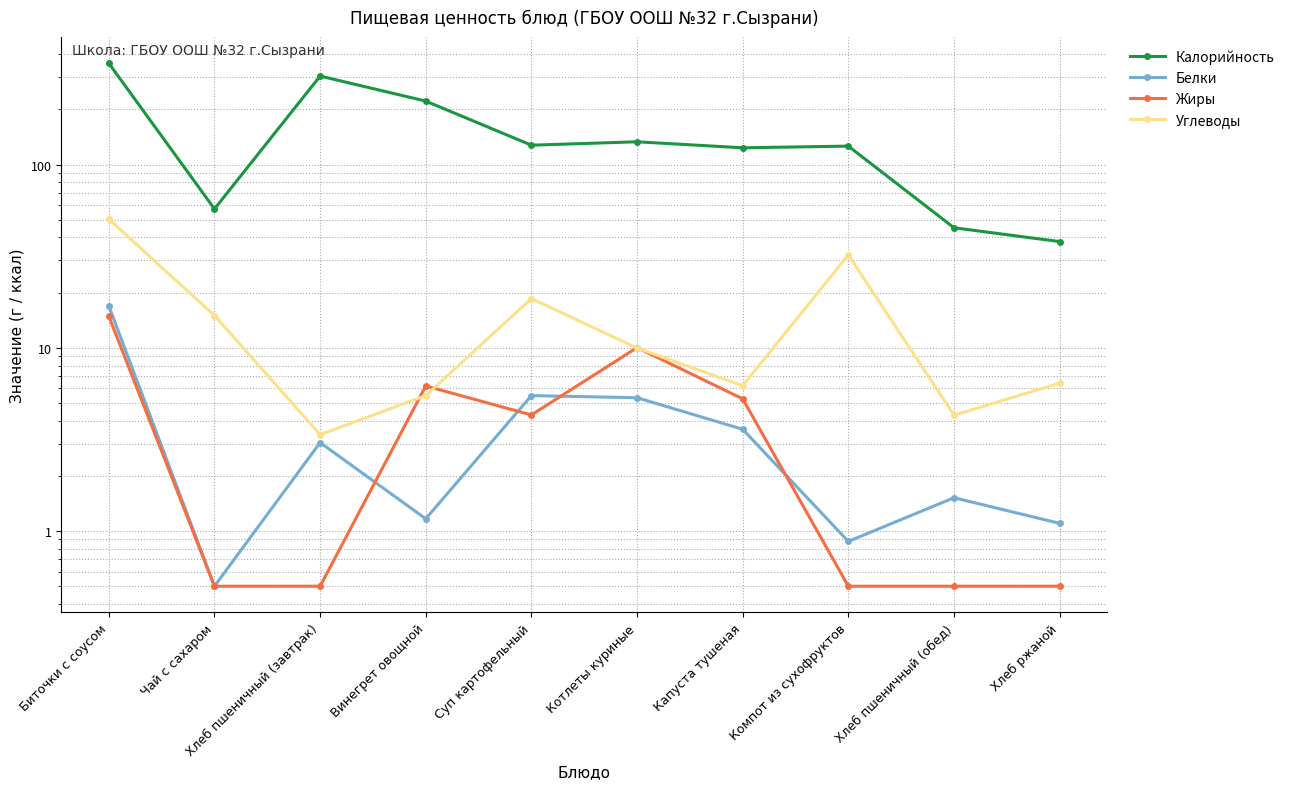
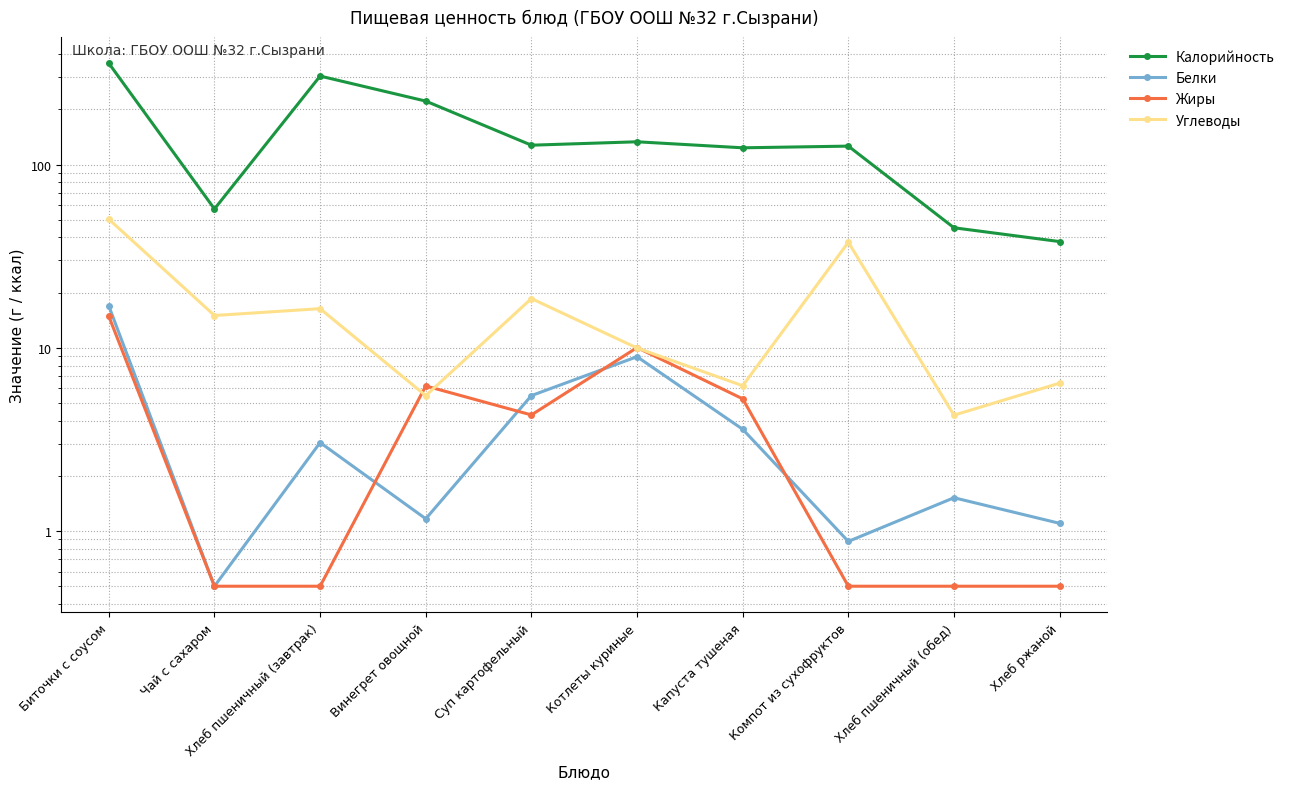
  {
    "Калорийность": {
      "Чай с сахаром": 57,
      "Хлеб пшеничный (завтрак)": 300,
      "Винегрет овощной": 220,
      "Суп картофельный": 130,
      "Котлеты куриные": 130,
      "Капуста тушеная": 120,
      "Компот из сухофруктов": 130,
      "Хлеб пшеничный (обед)": 45,
      "Хлеб ржаной": 38
    },
    "Белки": {
      "Биточки с соусом": 17,
      "Хлеб пшеничный (завтрак)": 3.0,
      "Винегрет овощной": 1.2,
      "Суп картофельный": 5.5,
-     "Котлеты куриные": 5.3,
+     "Котлеты куриные": 9,
      "Капуста тушеная": 3.6,
      "Компот из сухофруктов": 0.9,
      "Хлеб пшеничный (обед)": 1.5,
      "Хлеб ржаной": 1.1
    },
    "Жиры": {
      "Биточки с соусом": 15,
      "Хлеб пшеничный (завтрак)": 0.5,
      "Винегрет овощной": 6.2,
      "Суп картофельный": 4.3,
      "Капуста тушеная": 5.3,
      "Компот из сухофруктов": 0.5,
      "Хлеб пшеничный (обед)": 0.5,
      "Хлеб ржаной": 0.5
    },
    "Углеводы": {
      "Биточки с соусом": 50,
      "Чай с сахаром": 15,
-     "Хлеб пшеничный (завтрак)": 3.4,
+     "Хлеб пшеничный (завтрак)": 16,
      "Винегрет овощной": 5.5,
      "Суп картофельный": 19,
      "Капуста тушеная": 6.2,
-     "Компот из сухофруктов": 32,
+     "Компот из сухофруктов": 38,
      "Хлеб пшеничный (обед)": 4.3,
      "Хлеб ржаной": 6.4
    }
  }
